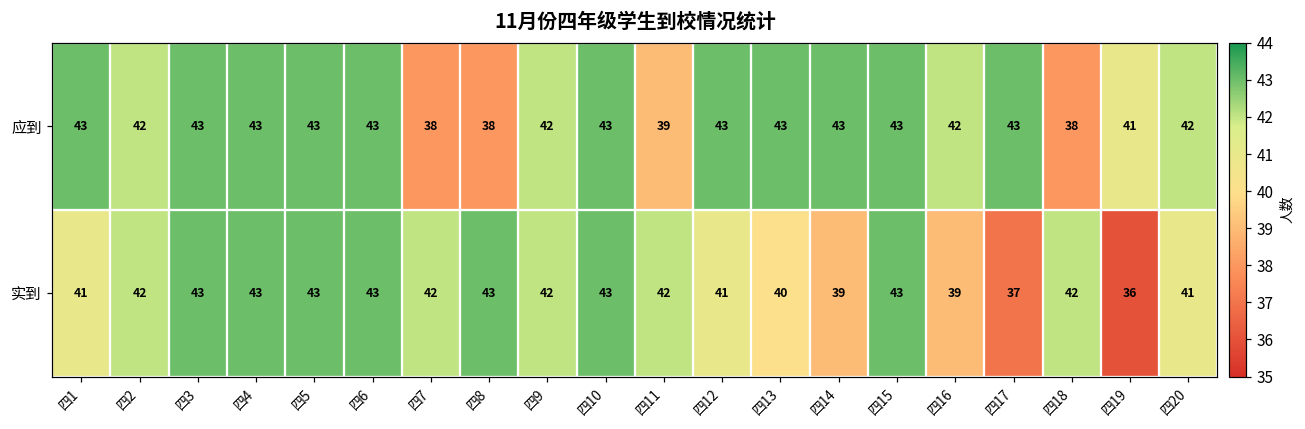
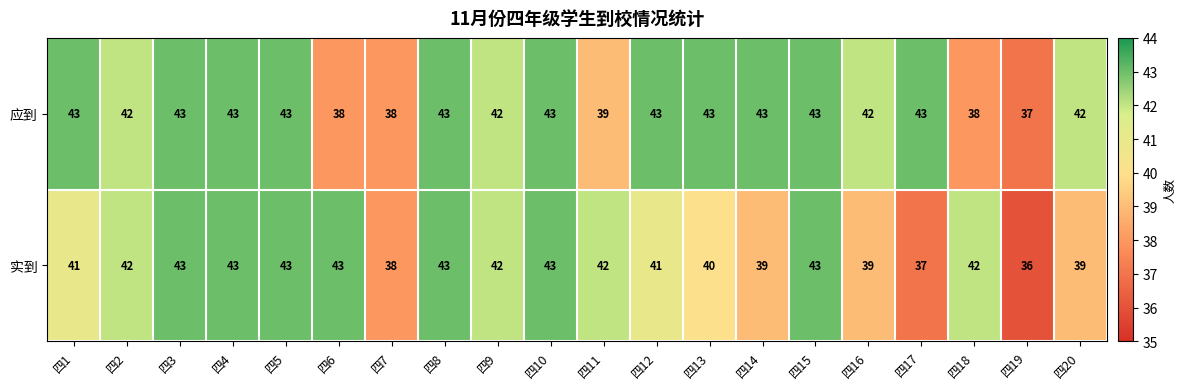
  {
    "应到": {
      "四1": 43,
      "四2": 42,
      "四3": 43,
      "四4": 43,
      "四5": 43,
-     "四6": 43,
+     "四6": 38,
      "四7": 38,
-     "四8": 38,
+     "四8": 43,
      "四9": 42,
      "四10": 43,
      "四11": 39,
      "四12": 43,
      "四13": 43,
      "四14": 43,
      "四15": 43,
      "四16": 42,
      "四17": 43,
      "四18": 38,
-     "四19": 41,
+     "四19": 37,
      "四20": 42
    },
    "实到": {
      "四1": 41,
      "四2": 42,
      "四3": 43,
      "四4": 43,
      "四5": 43,
      "四6": 43,
-     "四7": 42,
+     "四7": 38,
      "四8": 43,
      "四9": 42,
      "四10": 43,
      "四11": 42,
      "四12": 41,
      "四13": 40,
      "四14": 39,
      "四15": 43,
      "四16": 39,
      "四17": 37,
      "四18": 42,
      "四19": 36,
-     "四20": 41
+     "四20": 39
    }
  }
